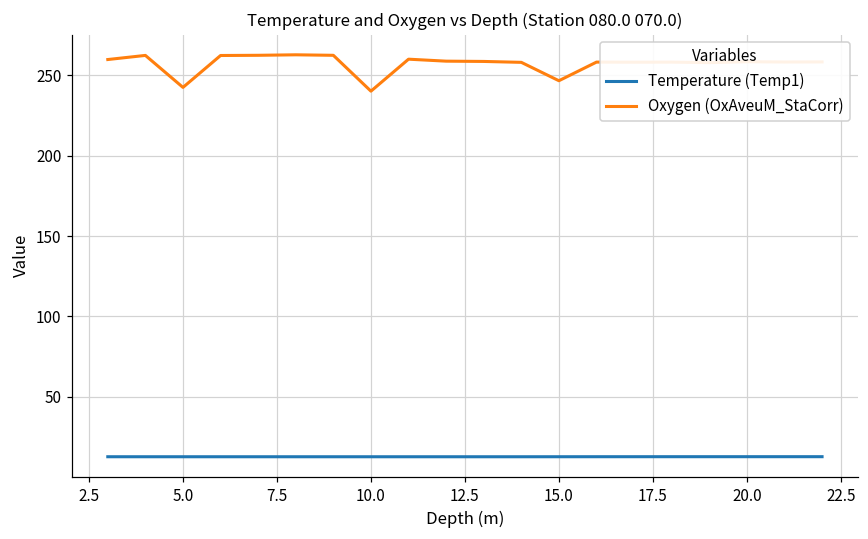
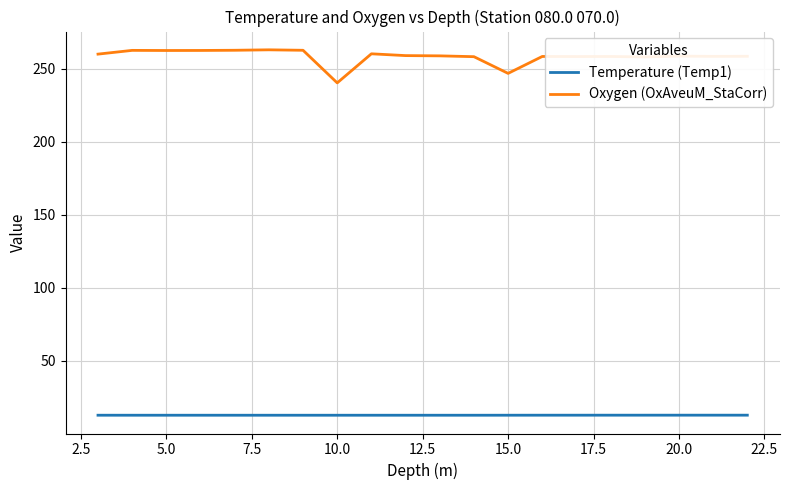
  {
    "Temperature (Temp1)": {
      "5.0": 13,
      "10.0": 13,
      "15.0": 13,
      "20.0": 13
    },
    "Oxygen (OxAveuM_StaCorr)": {
-     "5.0": 243,
+     "5.0": 262,
      "10.0": 240,
      "15.0": 247
    }
  }
